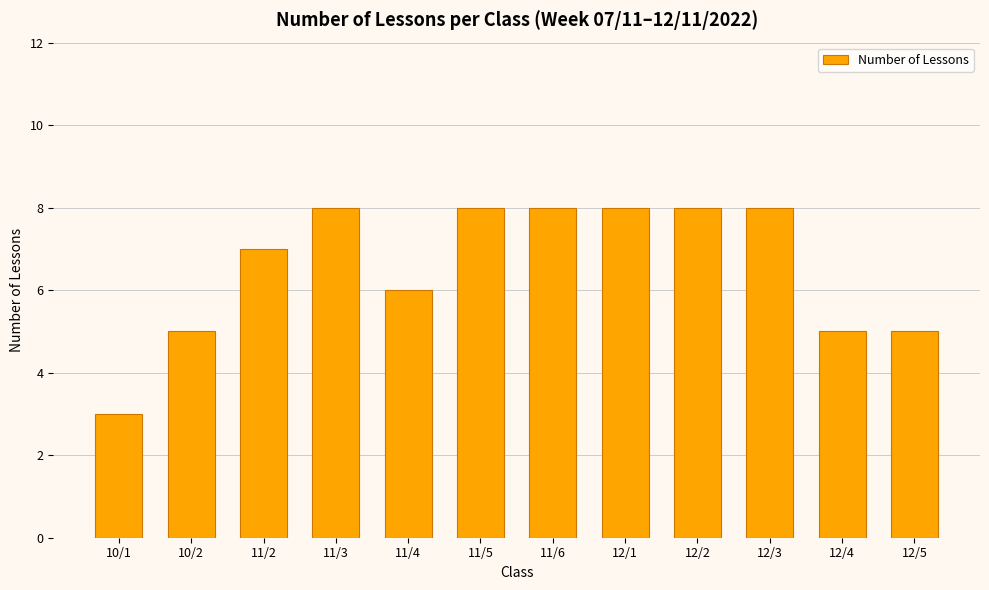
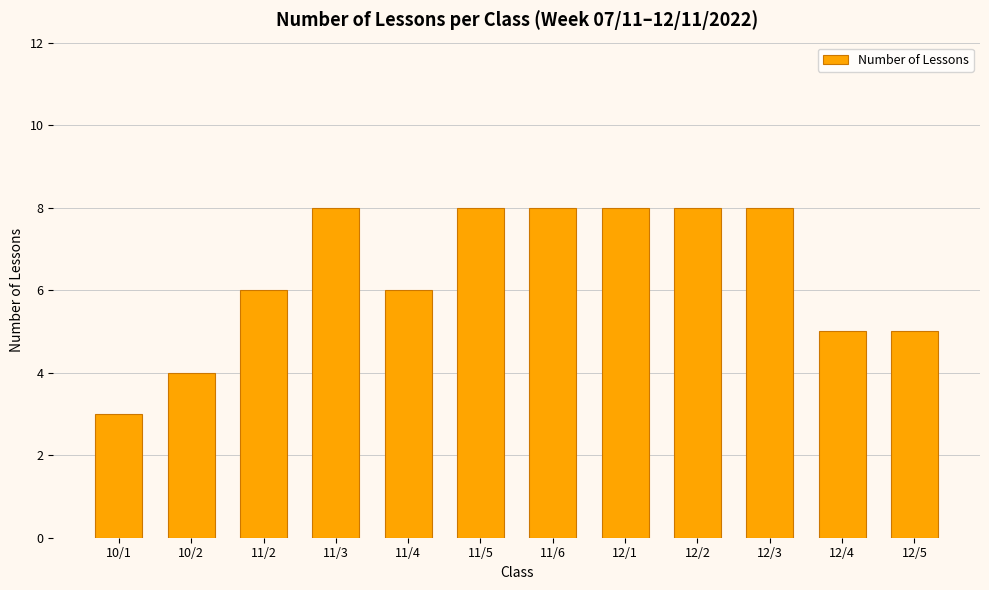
  {
    "10/1": 3,
-   "10/2": 5,
-   "11/2": 7,
+   "10/2": 4,
+   "11/2": 6,
    "11/3": 8,
    "11/4": 6,
    "11/5": 8,
    "11/6": 8,
    "12/1": 8,
    "12/2": 8,
    "12/3": 8,
    "12/4": 5,
    "12/5": 5
  }
